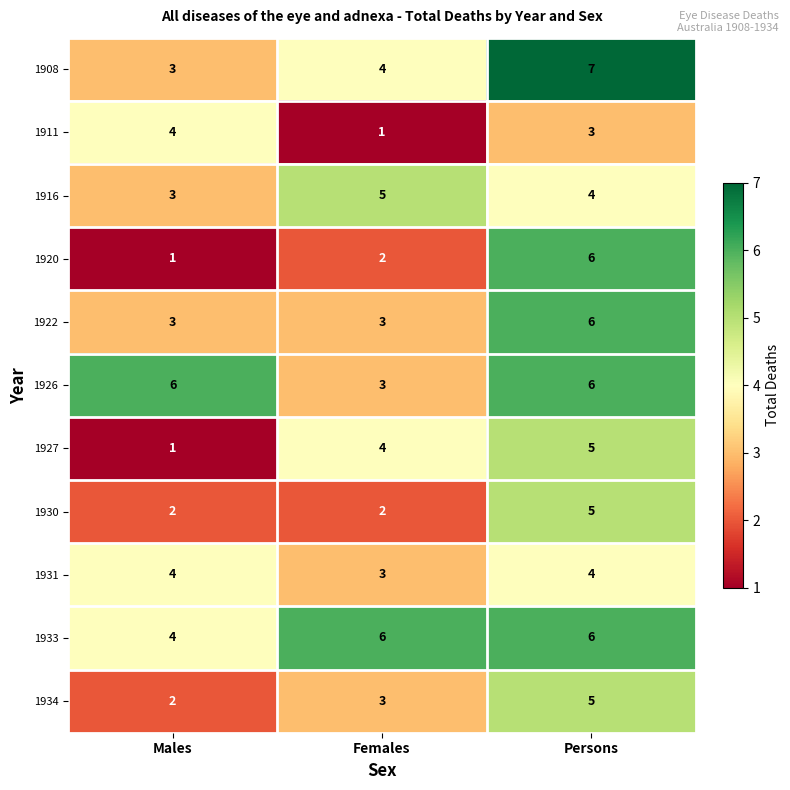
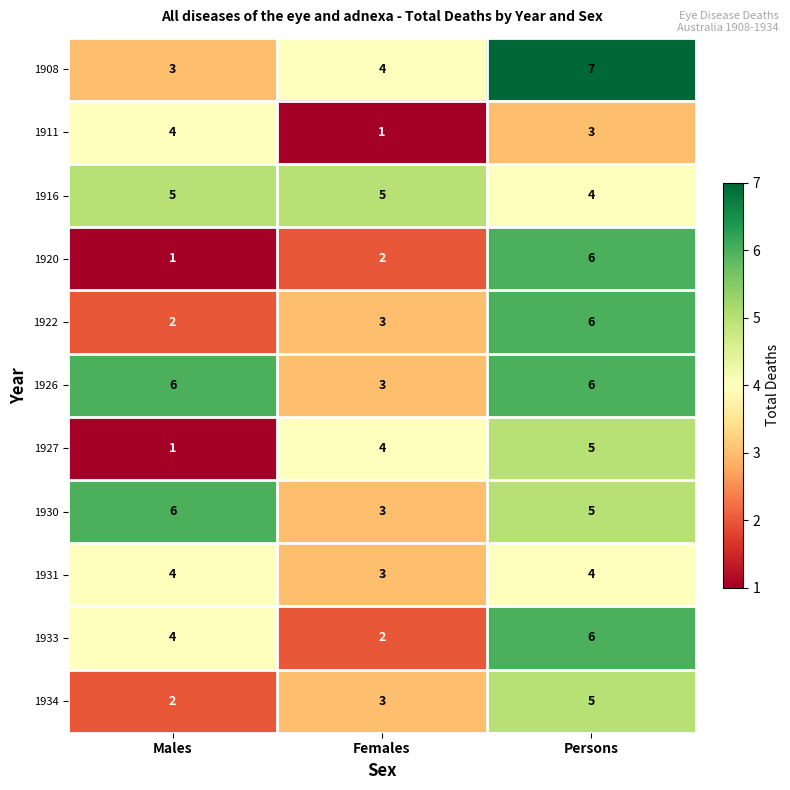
  {
    "1908": {
      "Males": 3,
      "Females": 4,
      "Persons": 7
    },
    "1911": {
      "Males": 4,
      "Females": 1,
      "Persons": 3
    },
    "1916": {
-     "Males": 3,
+     "Males": 5,
      "Females": 5,
      "Persons": 4
    },
    "1920": {
      "Males": 1,
      "Females": 2,
      "Persons": 6
    },
    "1922": {
-     "Males": 3,
+     "Males": 2,
      "Females": 3,
      "Persons": 6
    },
    "1926": {
      "Males": 6,
      "Females": 3,
      "Persons": 6
    },
    "1927": {
      "Males": 1,
      "Females": 4,
      "Persons": 5
    },
    "1930": {
-     "Males": 2,
-     "Females": 2,
+     "Males": 6,
+     "Females": 3,
      "Persons": 5
    },
    "1931": {
      "Males": 4,
      "Females": 3,
      "Persons": 4
    },
    "1933": {
      "Males": 4,
-     "Females": 6,
+     "Females": 2,
      "Persons": 6
    },
    "1934": {
      "Males": 2,
      "Females": 3,
      "Persons": 5
    }
  }
